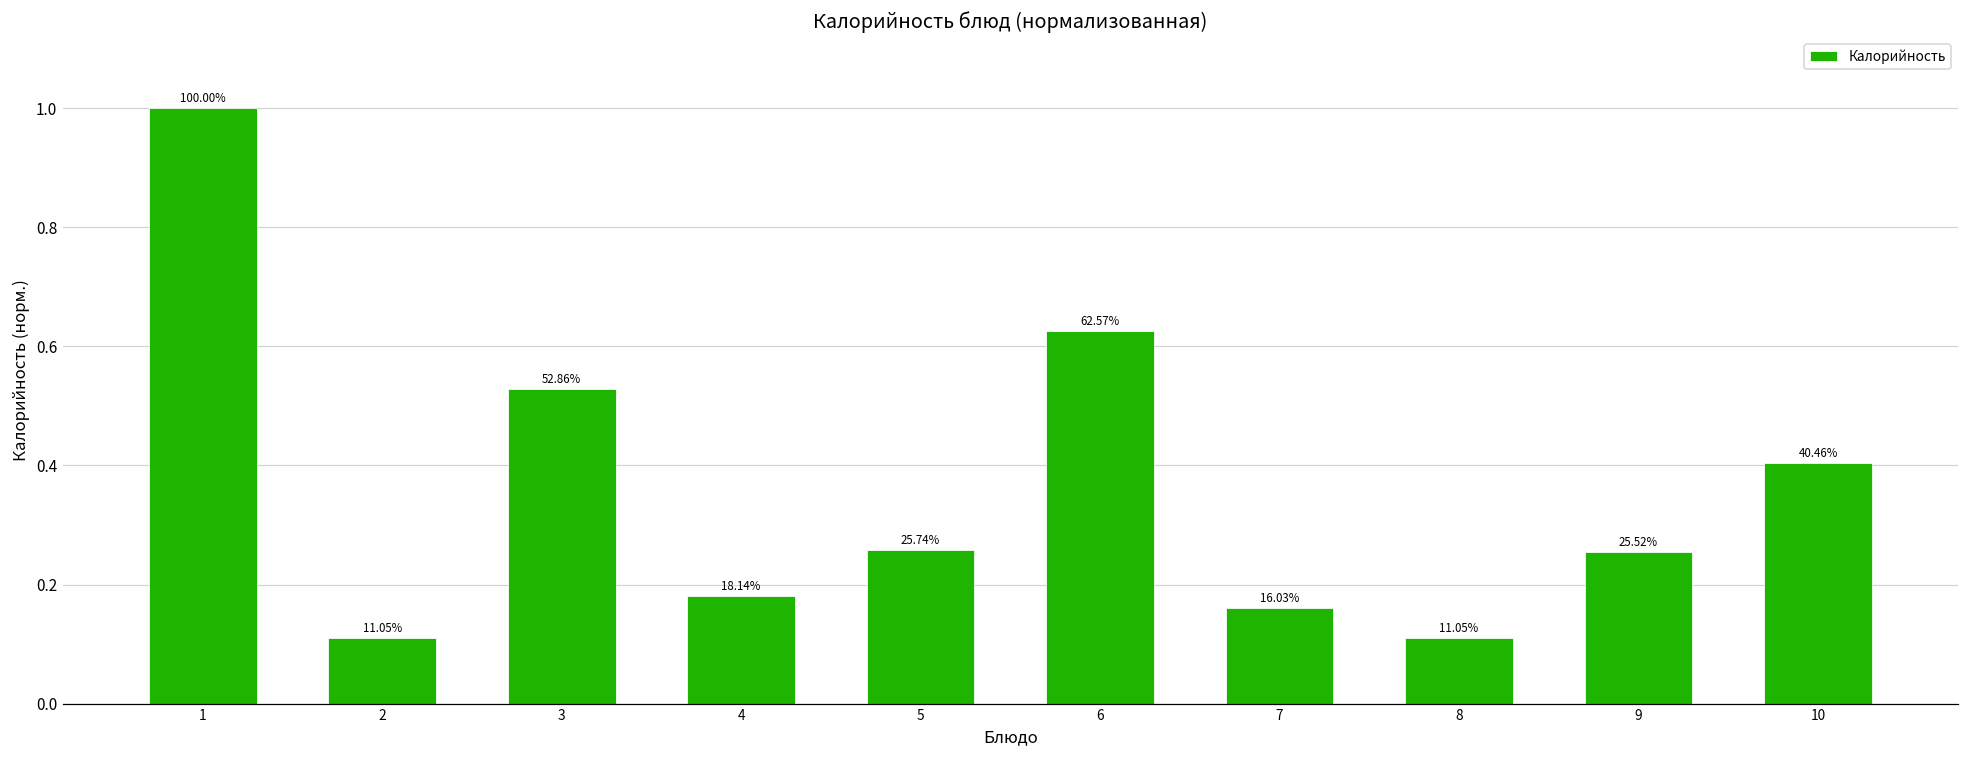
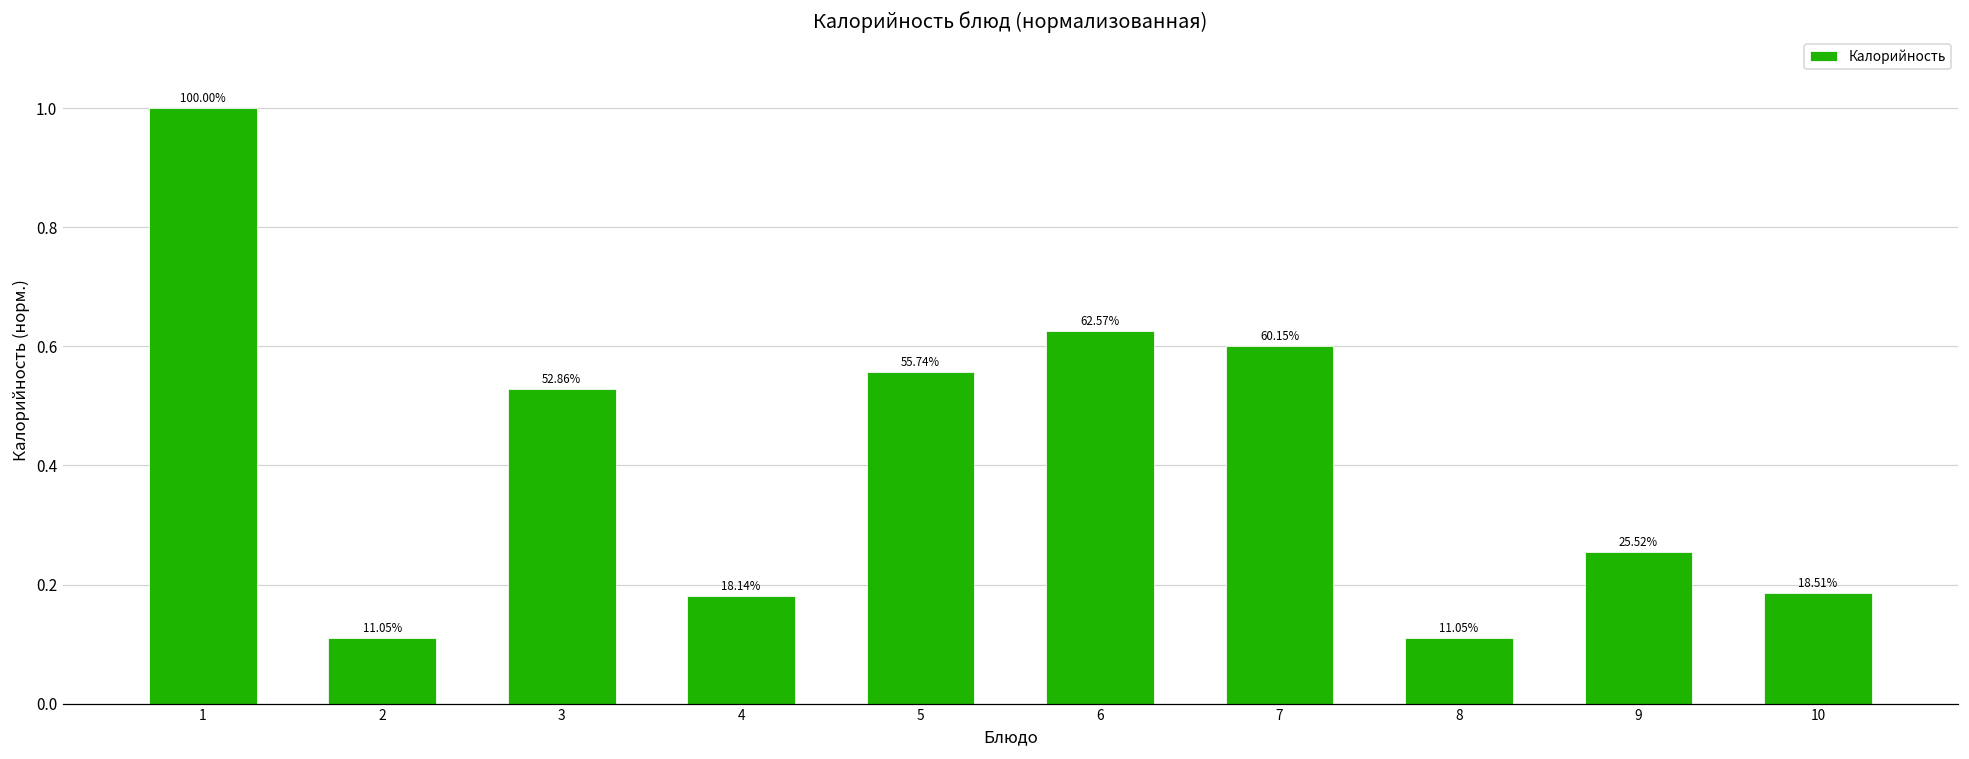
  {
    "1": "100.00%",
    "2": "11.05%",
    "3": "52.86%",
    "4": "18.14%",
-   "5": "25.74%",
+   "5": "55.74%",
    "6": "62.57%",
-   "7": "16.03%",
+   "7": "60.15%",
    "8": "11.05%",
    "9": "25.52%",
-   "10": "40.46%"
+   "10": "18.51%"
  }
